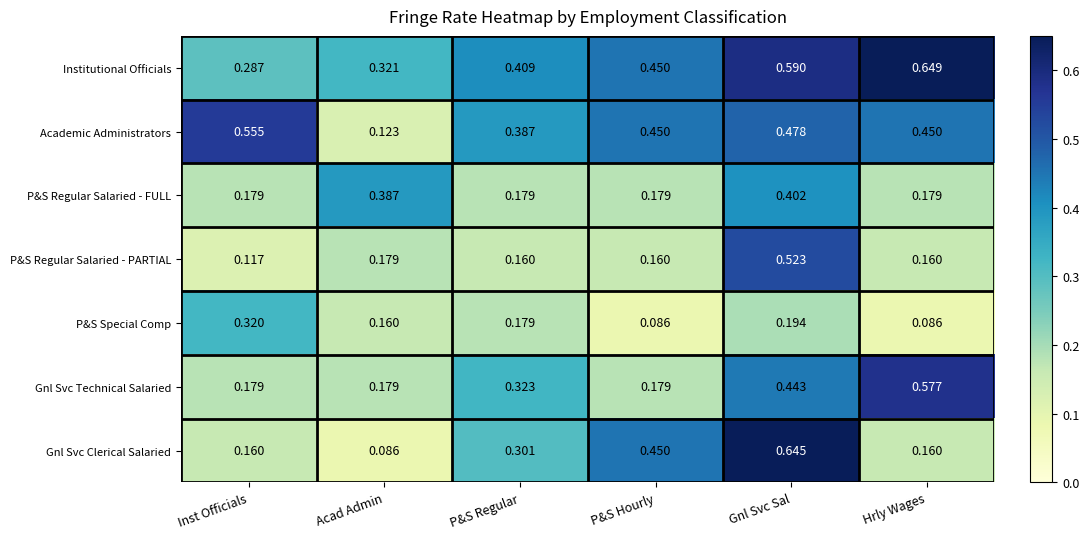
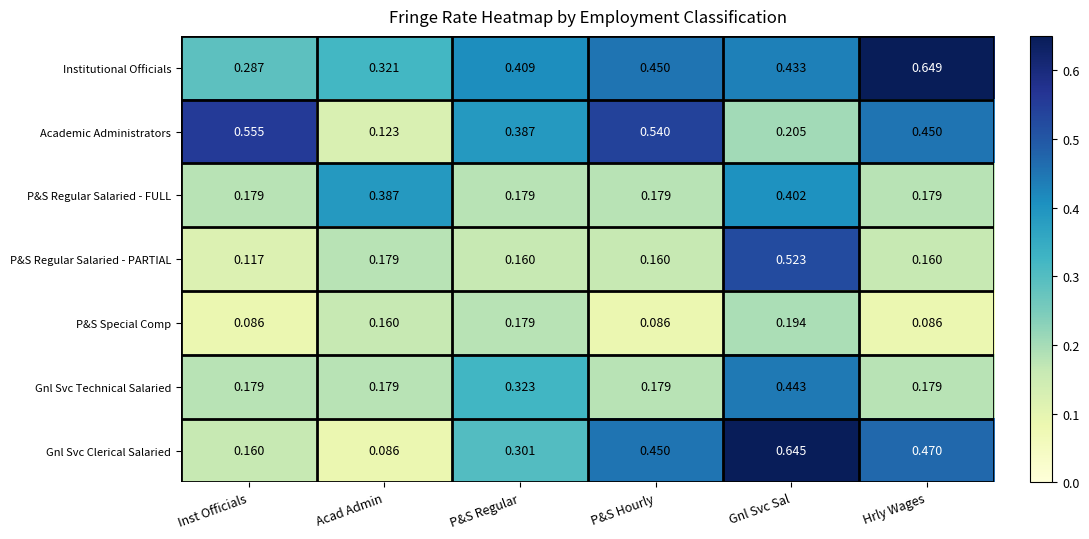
  {
    "Institutional Officials": {
      "Inst Officials": 0.287,
      "Acad Admin": 0.321,
      "P&S Regular": 0.409,
      "P&S Hourly": 0.450,
-     "Gnl Svc Sal": 0.590,
+     "Gnl Svc Sal": 0.433,
      "Hrly Wages": 0.649
    },
    "Academic Administrators": {
      "Inst Officials": 0.555,
      "Acad Admin": 0.123,
      "P&S Regular": 0.387,
-     "P&S Hourly": 0.450,
-     "Gnl Svc Sal": 0.478,
+     "P&S Hourly": 0.540,
+     "Gnl Svc Sal": 0.205,
      "Hrly Wages": 0.450
    },
    "P&S Regular Salaried - FULL": {
      "Inst Officials": 0.179,
      "Acad Admin": 0.387,
      "P&S Regular": 0.179,
      "P&S Hourly": 0.179,
      "Gnl Svc Sal": 0.402,
      "Hrly Wages": 0.179
    },
    "P&S Regular Salaried - PARTIAL": {
      "Inst Officials": 0.117,
      "Acad Admin": 0.179,
      "P&S Regular": 0.160,
      "P&S Hourly": 0.160,
      "Gnl Svc Sal": 0.523,
      "Hrly Wages": 0.160
    },
    "P&S Special Comp": {
-     "Inst Officials": 0.320,
+     "Inst Officials": 0.086,
      "Acad Admin": 0.160,
      "P&S Regular": 0.179,
      "P&S Hourly": 0.086,
      "Gnl Svc Sal": 0.194,
      "Hrly Wages": 0.086
    },
    "Gnl Svc Technical Salaried": {
      "Inst Officials": 0.179,
      "Acad Admin": 0.179,
      "P&S Regular": 0.323,
      "P&S Hourly": 0.179,
      "Gnl Svc Sal": 0.443,
-     "Hrly Wages": 0.577
+     "Hrly Wages": 0.179
    },
    "Gnl Svc Clerical Salaried": {
      "Inst Officials": 0.160,
      "Acad Admin": 0.086,
      "P&S Regular": 0.301,
      "P&S Hourly": 0.450,
      "Gnl Svc Sal": 0.645,
-     "Hrly Wages": 0.160
+     "Hrly Wages": 0.470
    }
  }
